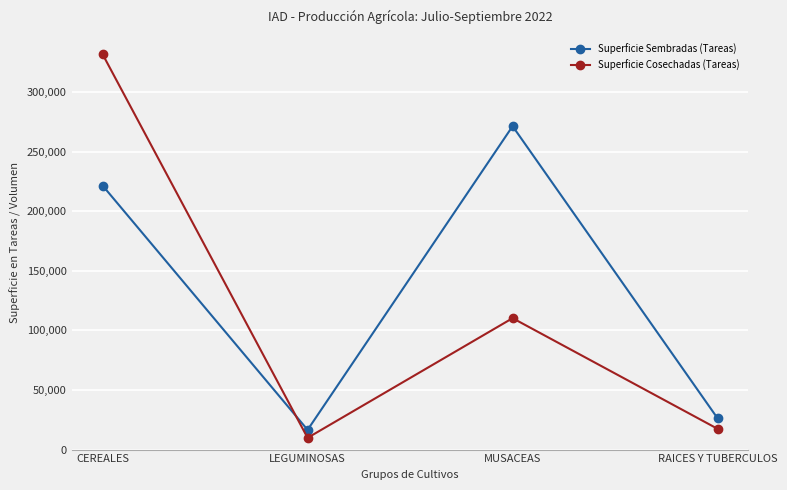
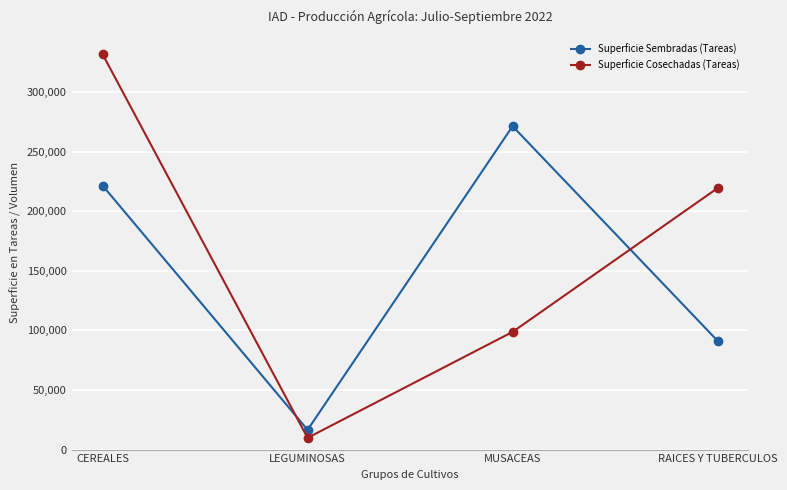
  {
    "Superficie Sembradas (Tareas)": {
      "CEREALES": "222,000",
      "LEGUMINOSAS": "17,000",
      "MUSACEAS": "271,000",
-     "RAICES Y TUBERCULOS": "26,000"
+     "RAICES Y TUBERCULOS": "91,000"
    },
    "Superficie Cosechadas (Tareas)": {
      "CEREALES": "332,000",
      "LEGUMINOSAS": "10,000",
-     "MUSACEAS": "110,000",
-     "RAICES Y TUBERCULOS": "17,000"
+     "MUSACEAS": "99,000",
+     "RAICES Y TUBERCULOS": "220,000"
    }
  }
